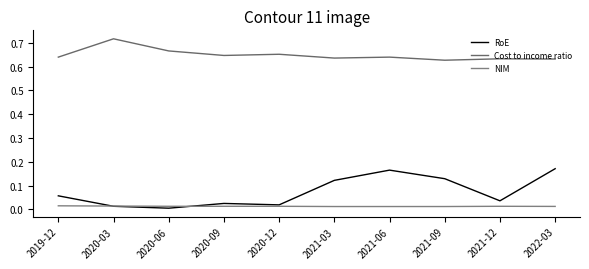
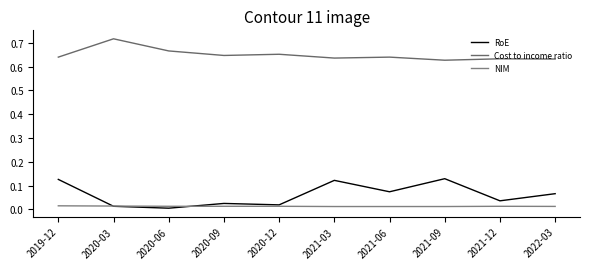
  {
    "RoE": {
-     "2019-12": 0.06,
+     "2019-12": 0.13,
      "2020-09": 0.03,
      "2021-03": 0.12,
-     "2021-06": 0.17,
+     "2021-06": 0.07,
      "2021-09": 0.13,
      "2021-12": 0.04,
-     "2022-03": 0.17
+     "2022-03": 0.07
    }
  }
